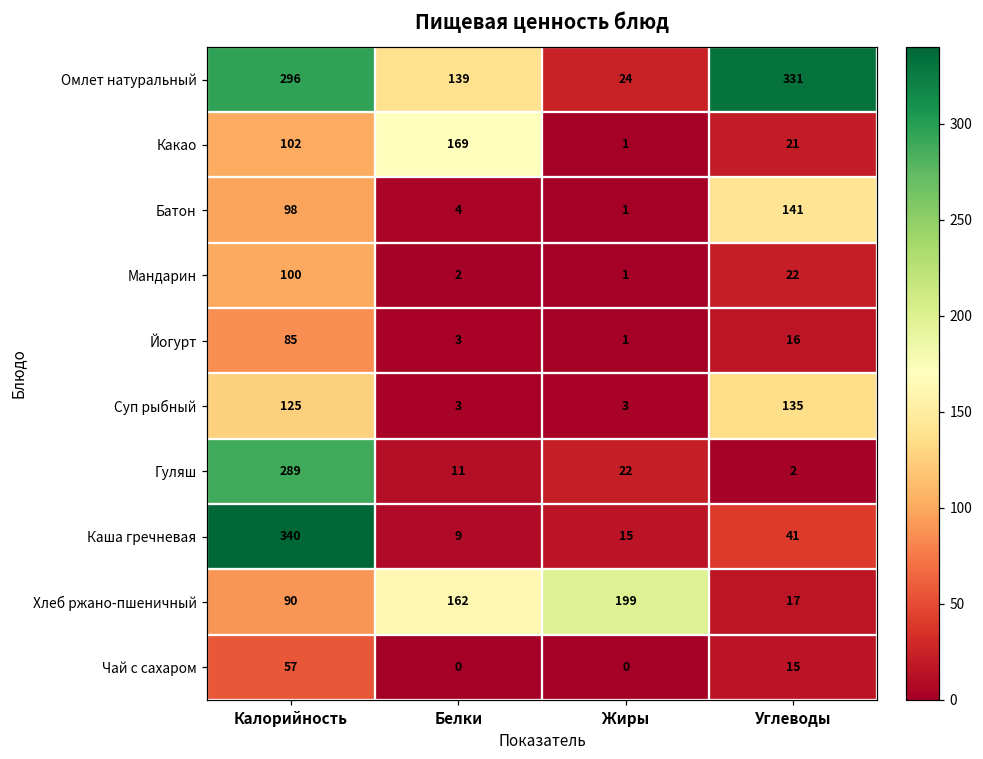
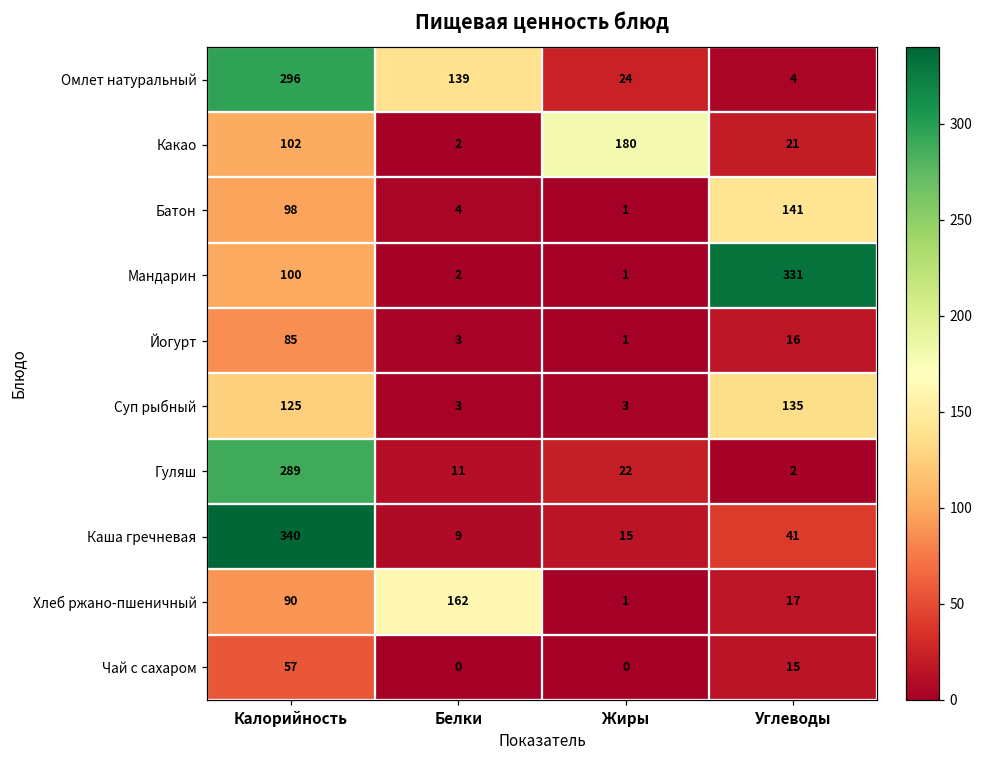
  {
    "Омлет натуральный": {
      "Калорийность": 296,
      "Белки": 139,
      "Жиры": 24,
-     "Углеводы": 331
+     "Углеводы": 4
    },
    "Какао": {
      "Калорийность": 102,
-     "Белки": 169,
-     "Жиры": 1,
+     "Белки": 2,
+     "Жиры": 180,
      "Углеводы": 21
    },
    "Батон": {
      "Калорийность": 98,
      "Белки": 4,
      "Жиры": 1,
      "Углеводы": 141
    },
    "Мандарин": {
      "Калорийность": 100,
      "Белки": 2,
      "Жиры": 1,
-     "Углеводы": 22
+     "Углеводы": 331
    },
    "Йогурт": {
      "Калорийность": 85,
      "Белки": 3,
      "Жиры": 1,
      "Углеводы": 16
    },
    "Суп рыбный": {
      "Калорийность": 125,
      "Белки": 3,
      "Жиры": 3,
      "Углеводы": 135
    },
    "Гуляш": {
      "Калорийность": 289,
      "Белки": 11,
      "Жиры": 22,
      "Углеводы": 2
    },
    "Каша гречневая": {
      "Калорийность": 340,
      "Белки": 9,
      "Жиры": 15,
      "Углеводы": 41
    },
    "Хлеб ржано-пшеничный": {
      "Калорийность": 90,
      "Белки": 162,
-     "Жиры": 199,
+     "Жиры": 1,
      "Углеводы": 17
    },
    "Чай с сахаром": {
      "Калорийность": 57,
      "Белки": 0,
      "Жиры": 0,
      "Углеводы": 15
    }
  }
